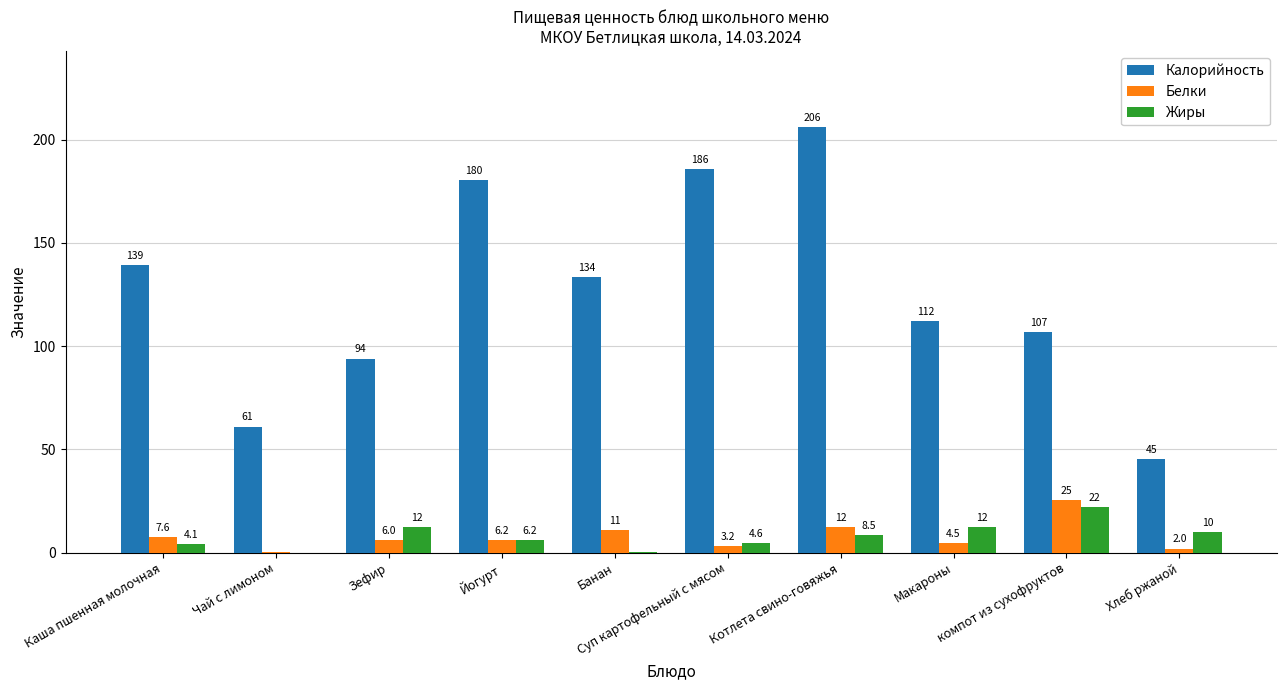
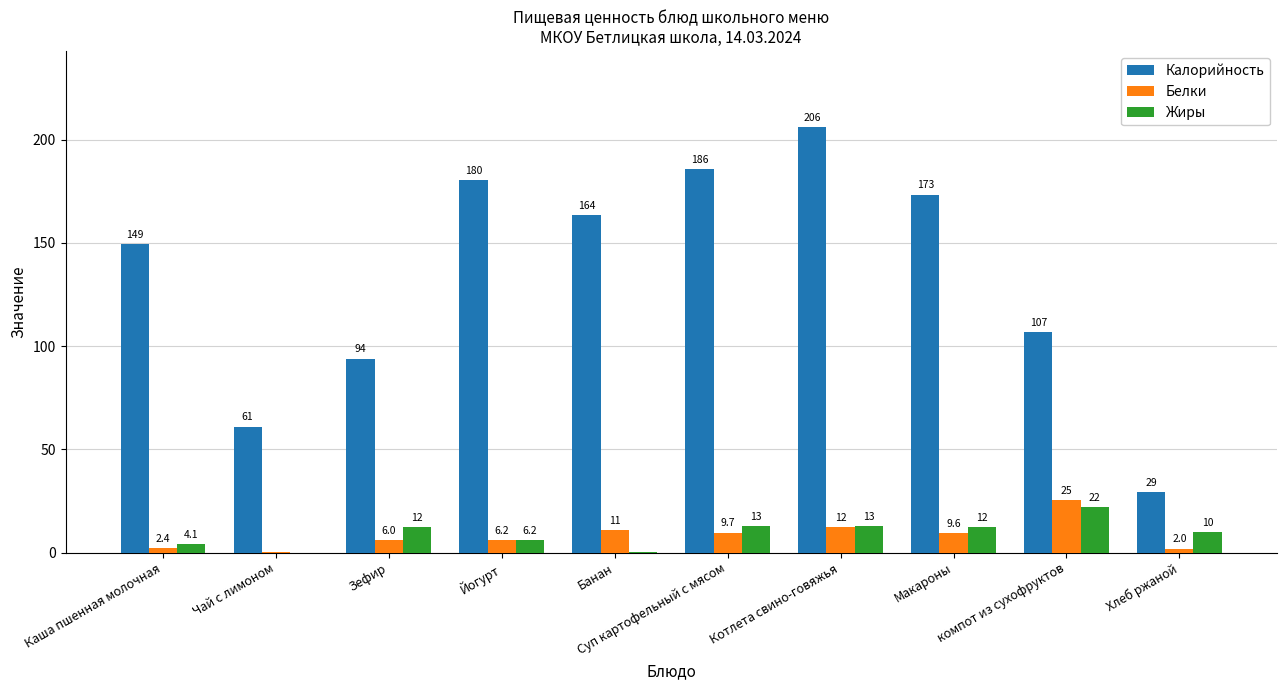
  {
    "Калорийность": {
-     "Каша пшенная молочная": 139,
+     "Каша пшенная молочная": 149,
      "Чай с лимоном": 61,
      "Зефир": 94,
      "Йогурт": 180,
-     "Банан": 134,
+     "Банан": 164,
      "Суп картофельный с мясом": 186,
      "Котлета свино-говяжья": 206,
-     "Макароны": 112,
+     "Макароны": 173,
      "компот из сухофруктов": 107,
-     "Хлеб ржаной": 45
+     "Хлеб ржаной": 29
    },
    "Белки": {
-     "Каша пшенная молочная": 7.6,
+     "Каша пшенная молочная": 2.4,
      "Зефир": 6.0,
      "Йогурт": 6.2,
      "Банан": 11,
-     "Суп картофельный с мясом": 3.2,
+     "Суп картофельный с мясом": 9.7,
      "Котлета свино-говяжья": 12,
-     "Макароны": 4.5,
+     "Макароны": 9.6,
      "компот из сухофруктов": 25,
      "Хлеб ржаной": 2.0
    },
    "Жиры": {
      "Каша пшенная молочная": 4.1,
      "Зефир": 12,
      "Йогурт": 6.2,
-     "Суп картофельный с мясом": 4.6,
-     "Котлета свино-говяжья": 8.5,
+     "Суп картофельный с мясом": 13,
+     "Котлета свино-говяжья": 13,
      "Макароны": 12,
      "компот из сухофруктов": 22,
      "Хлеб ржаной": 10
    }
  }
